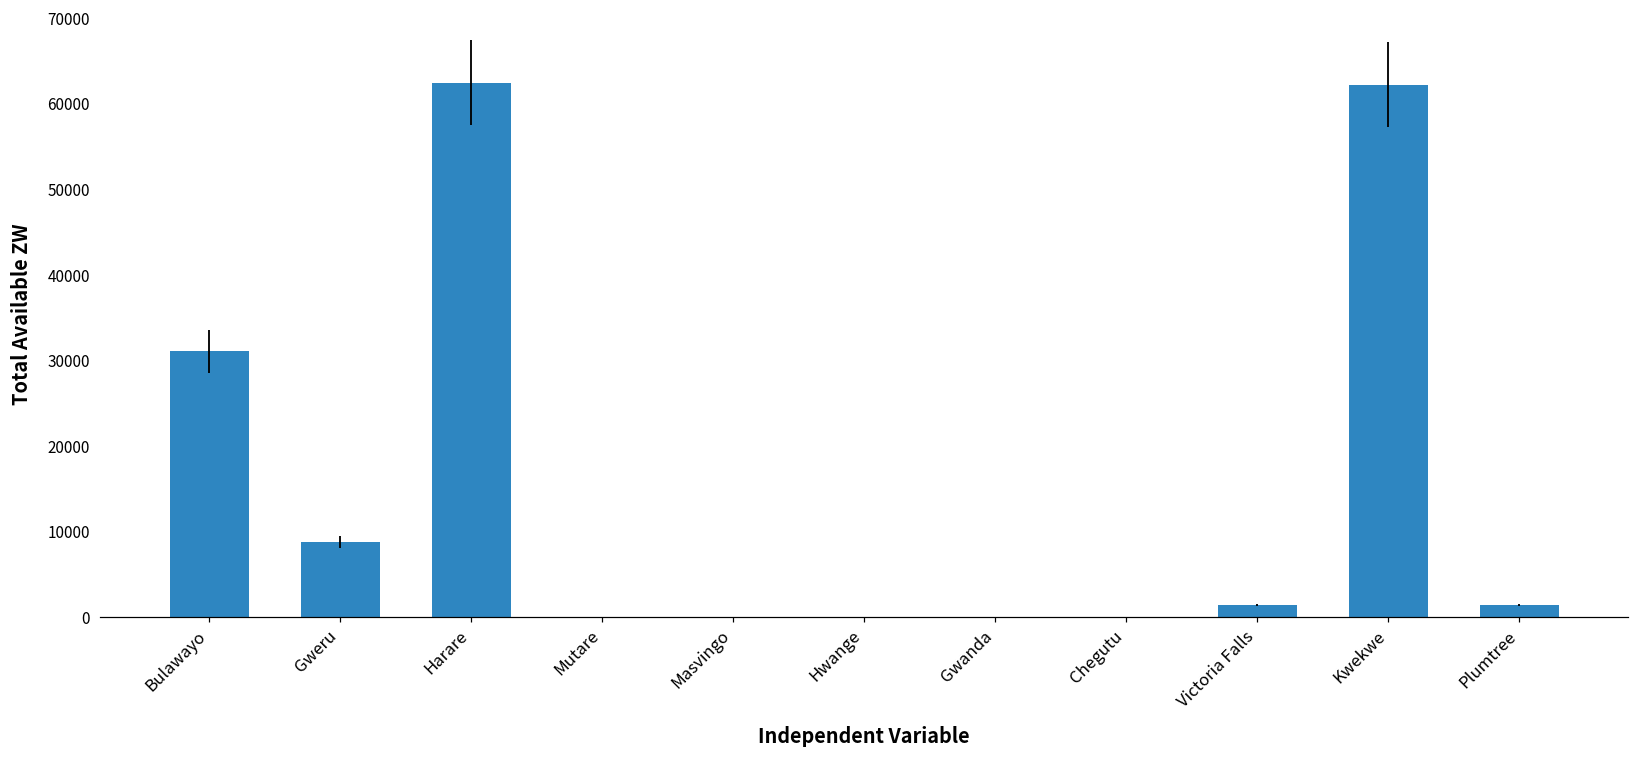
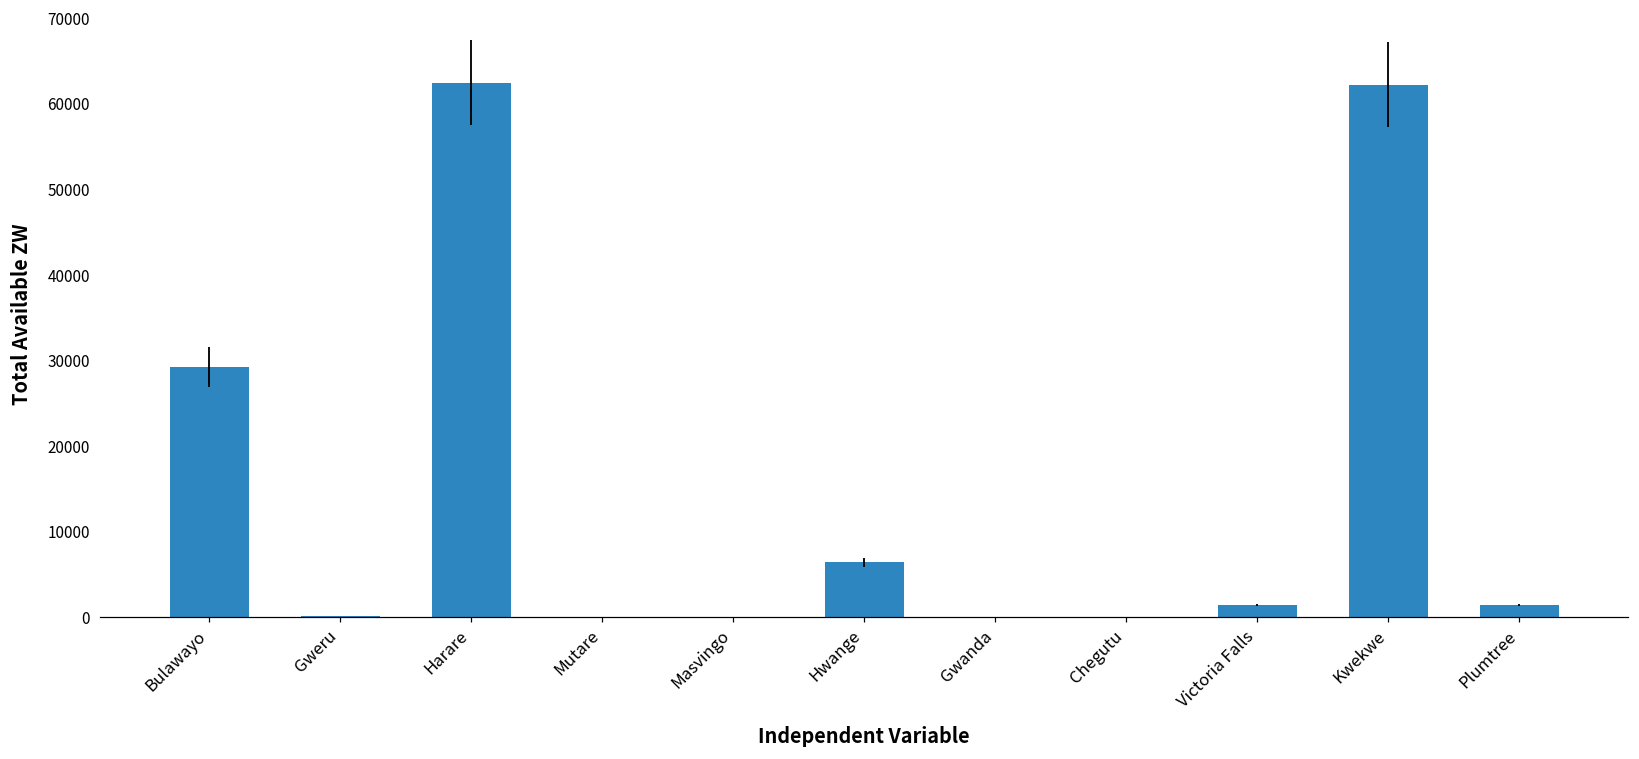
  {
-   "Bulawayo": 31000,
-   "Gweru": 9000,
+   "Bulawayo": 29000,
+   "Gweru": 0,
    "Harare": 62000,
    "Mutare": 0,
-   "Hwange": 0,
+   "Hwange": 6000,
    "Gwanda": 0,
    "Chegutu": 0,
    "Victoria Falls": 1000,
    "Kwekwe": 62000,
    "Plumtree": 1000
  }
